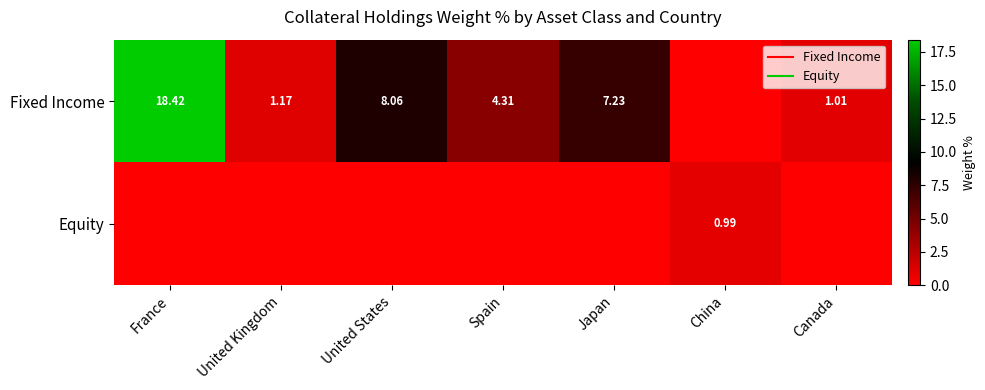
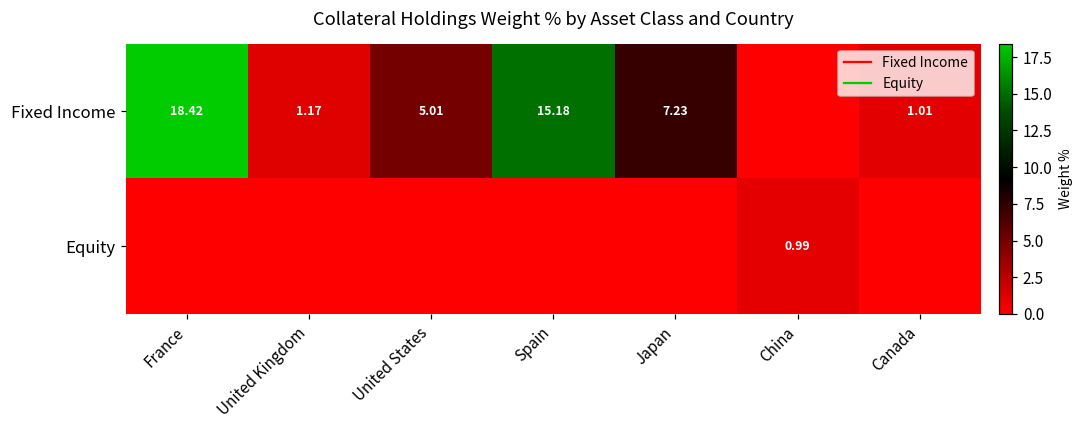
  {
    "Fixed Income": {
      "France": 18.42,
      "United Kingdom": 1.17,
-     "United States": 8.06,
-     "Spain": 4.31,
+     "United States": 5.01,
+     "Spain": 15.18,
      "Japan": 7.23,
      "Canada": 1.01
    },
    "Equity": {
      "China": 0.99
    }
  }
